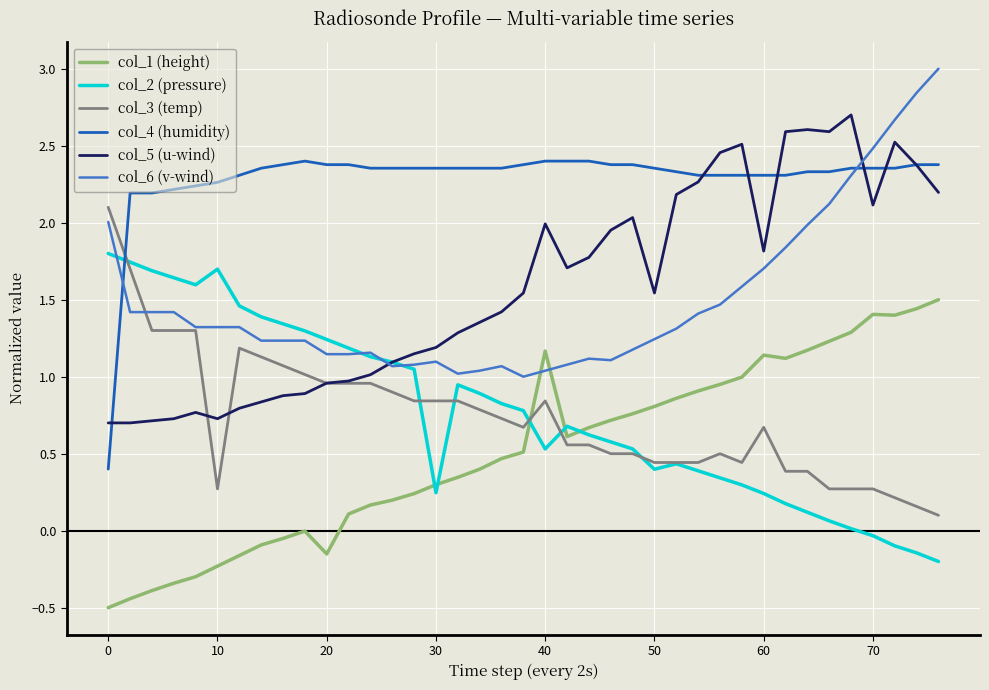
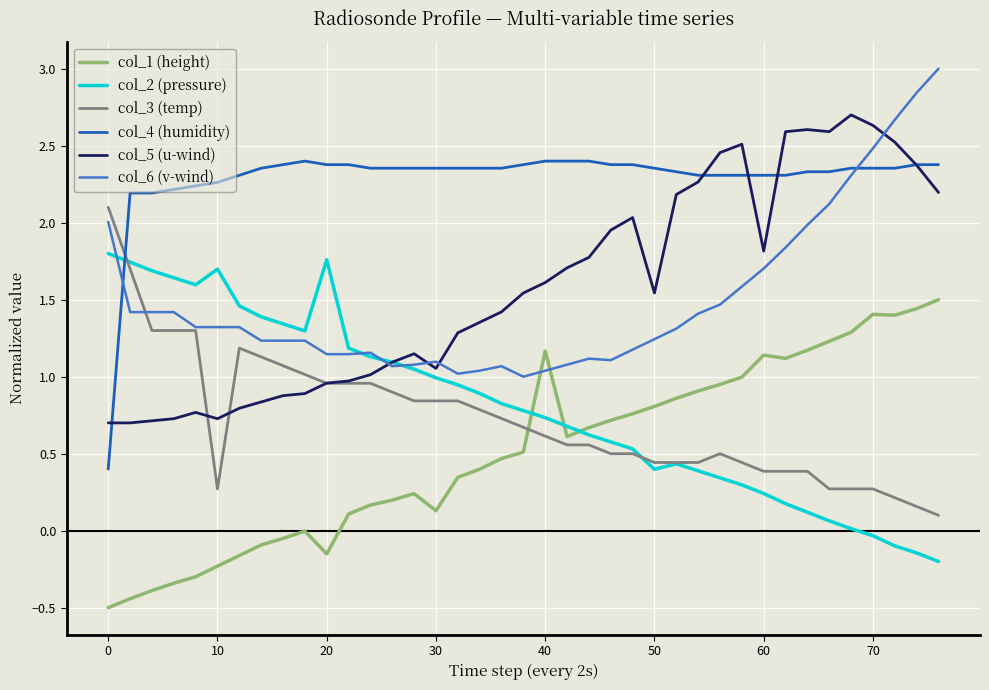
  {
    "col_1 (height)": {
      "0": -0.50,
      "10": -0.23,
      "20": -0.15,
-     "30": 0.30,
+     "30": 0.13,
      "40": 1.17,
      "50": 0.81,
      "60": 1.14,
      "70": 1.40
    },
    "col_2 (pressure)": {
      "0": 1.80,
      "10": 1.70,
-     "20": 1.24,
-     "30": 0.25,
-     "40": 0.53,
+     "20": 1.76,
+     "30": 0.99,
+     "40": 0.73,
      "50": 0.40,
      "60": 0.24,
      "70": -0.03
    },
    "col_3 (temp)": {
      "0": 2.10,
      "10": 0.27,
      "30": 0.84,
-     "40": 0.84,
+     "40": 0.61,
      "50": 0.44,
-     "60": 0.67,
+     "60": 0.39,
      "70": 0.27
    },
    "col_5 (u-wind)": {
      "0": 0.70,
      "10": 0.73,
-     "30": 1.19,
-     "40": 1.99,
+     "30": 1.05,
+     "40": 1.61,
      "50": 1.54,
      "60": 1.82,
-     "70": 2.11
+     "70": 2.63
    }
  }
